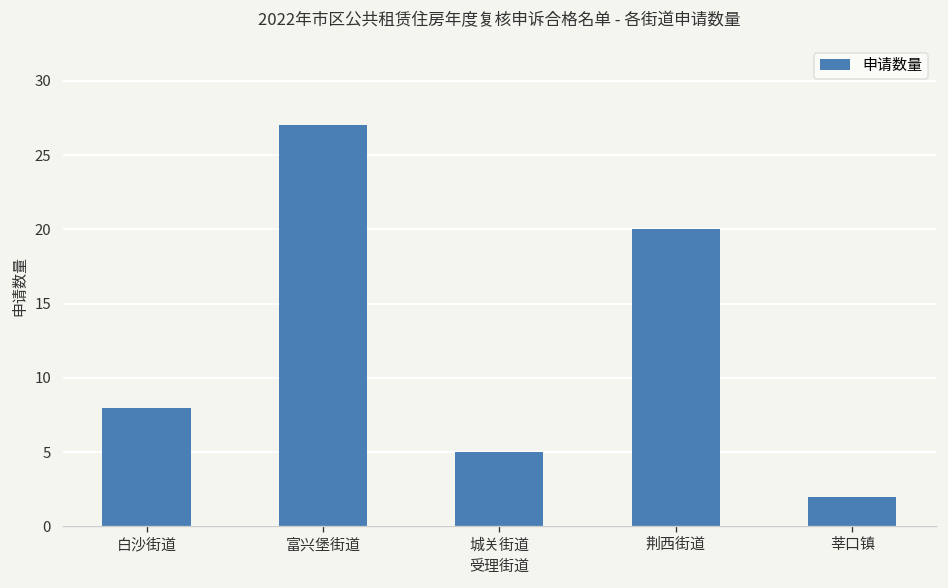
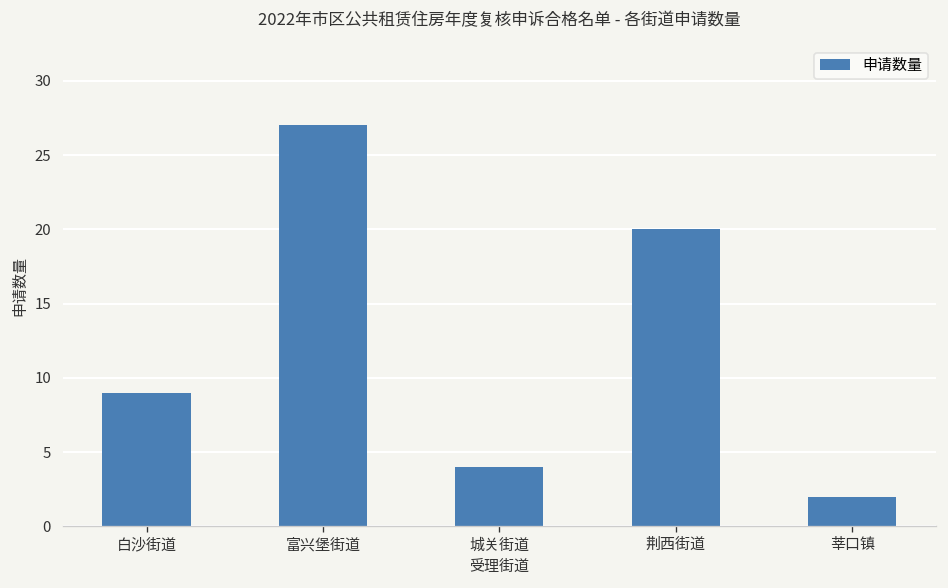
  {
-   "白沙街道": 8,
+   "白沙街道": 9,
    "富兴堡街道": 27,
-   "城关街道": 5,
+   "城关街道": 4,
    "荆西街道": 20,
    "莘口镇": 2
  }
